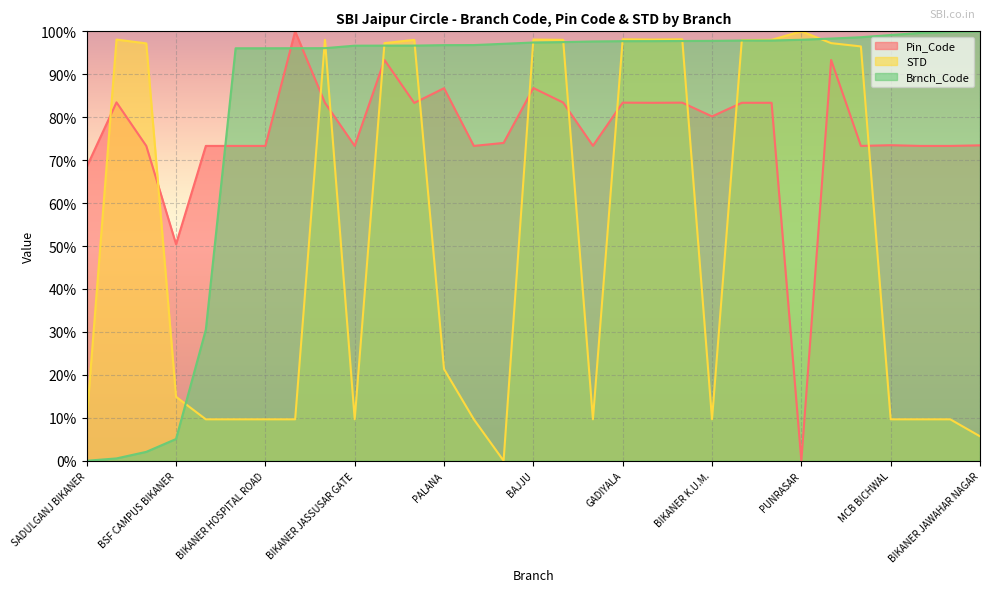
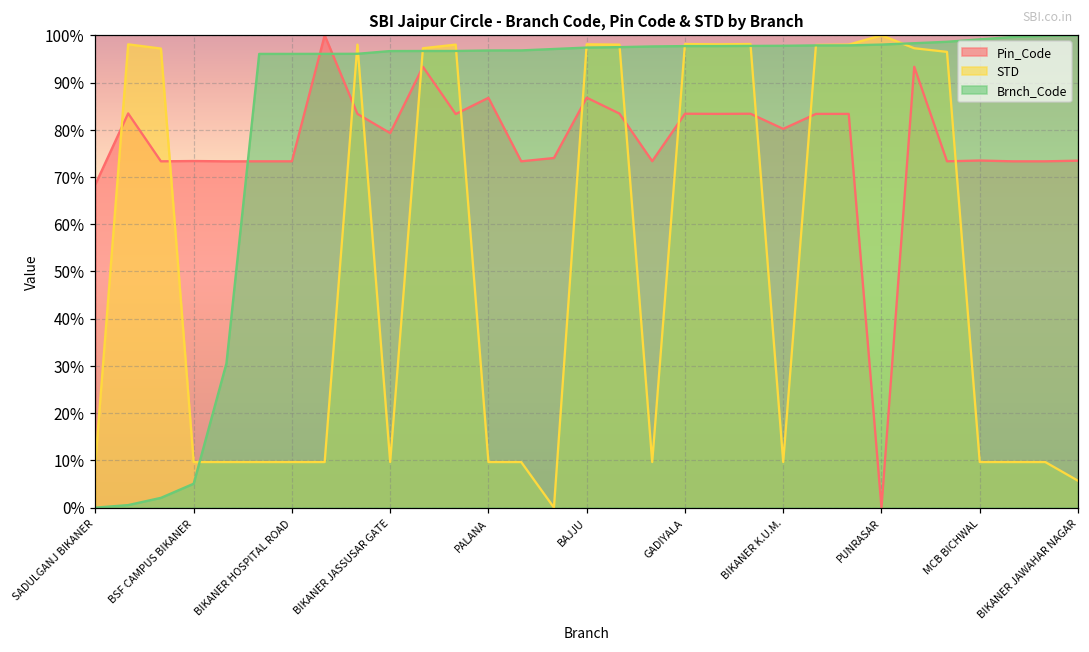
  {
    "Pin_Code": {
      "SADULGANJ BIKANER": "68%",
-     "BSF CAMPUS BIKANER": "50%",
+     "BSF CAMPUS BIKANER": "73%",
      "BIKANER HOSPITAL ROAD": "73%",
-     "BIKANER JASSUSAR GATE": "73%",
+     "BIKANER JASSUSAR GATE": "79%",
      "PALANA": "87%",
      "BAJJU": "87%",
      "GADIYALA": "83%",
      "BIKANER K.U.M.": "80%",
      "PUNRASAR": "0%",
      "MCB BICHWAL": "73%",
      "BIKANER JAWAHAR NAGAR": "73%"
    },
    "STD": {
      "SADULGANJ BIKANER": "10%",
-     "BSF CAMPUS BIKANER": "15%",
+     "BSF CAMPUS BIKANER": "10%",
      "BIKANER HOSPITAL ROAD": "10%",
      "BIKANER JASSUSAR GATE": "10%",
-     "PALANA": "21%",
+     "PALANA": "10%",
      "BAJJU": "98%",
      "BIKANER K.U.M.": "10%",
      "PUNRASAR": "100%",
      "MCB BICHWAL": "10%",
      "BIKANER JAWAHAR NAGAR": "6%"
    },
    "Brnch_Code": {
      "SADULGANJ BIKANER": "0%",
      "BSF CAMPUS BIKANER": "5%",
      "BIKANER HOSPITAL ROAD": "96%",
      "BIKANER JASSUSAR GATE": "97%",
      "PALANA": "97%",
      "BAJJU": "97%",
      "BIKANER K.U.M.": "98%",
      "PUNRASAR": "98%",
      "MCB BICHWAL": "99%",
      "BIKANER JAWAHAR NAGAR": "100%"
    }
  }
